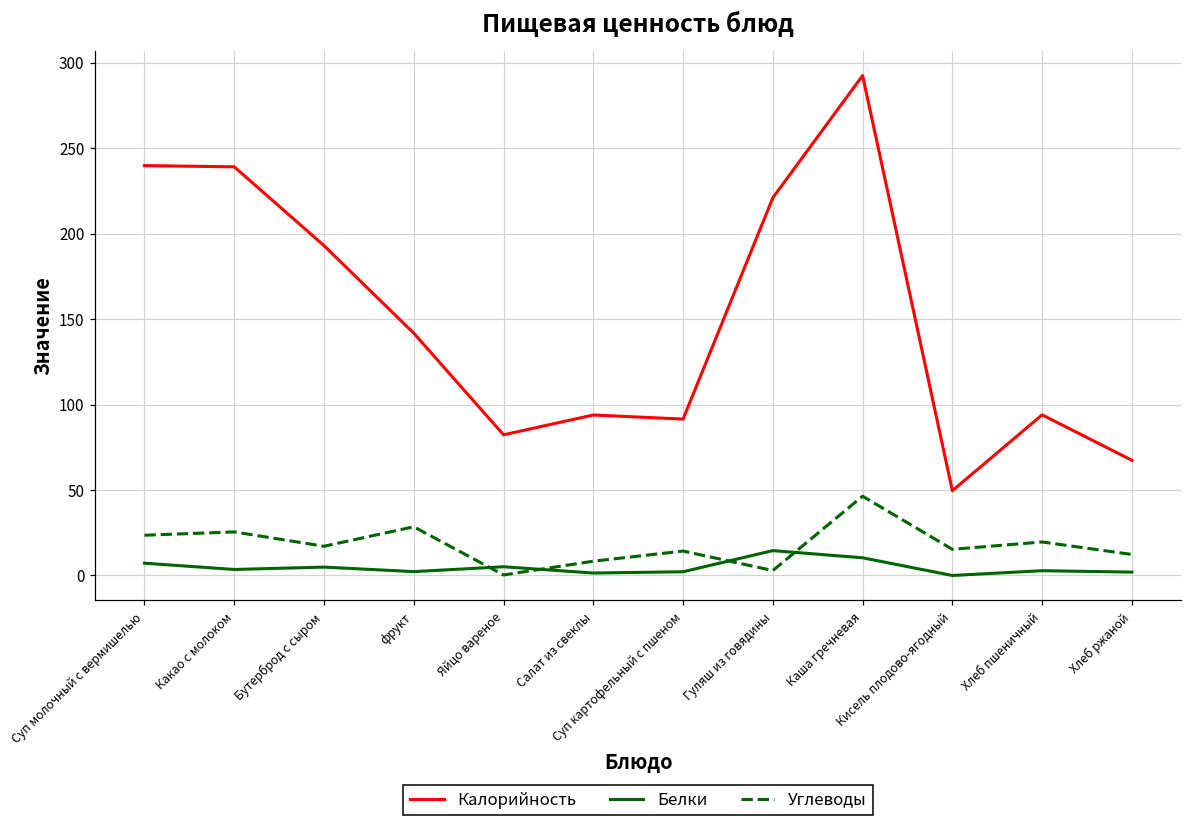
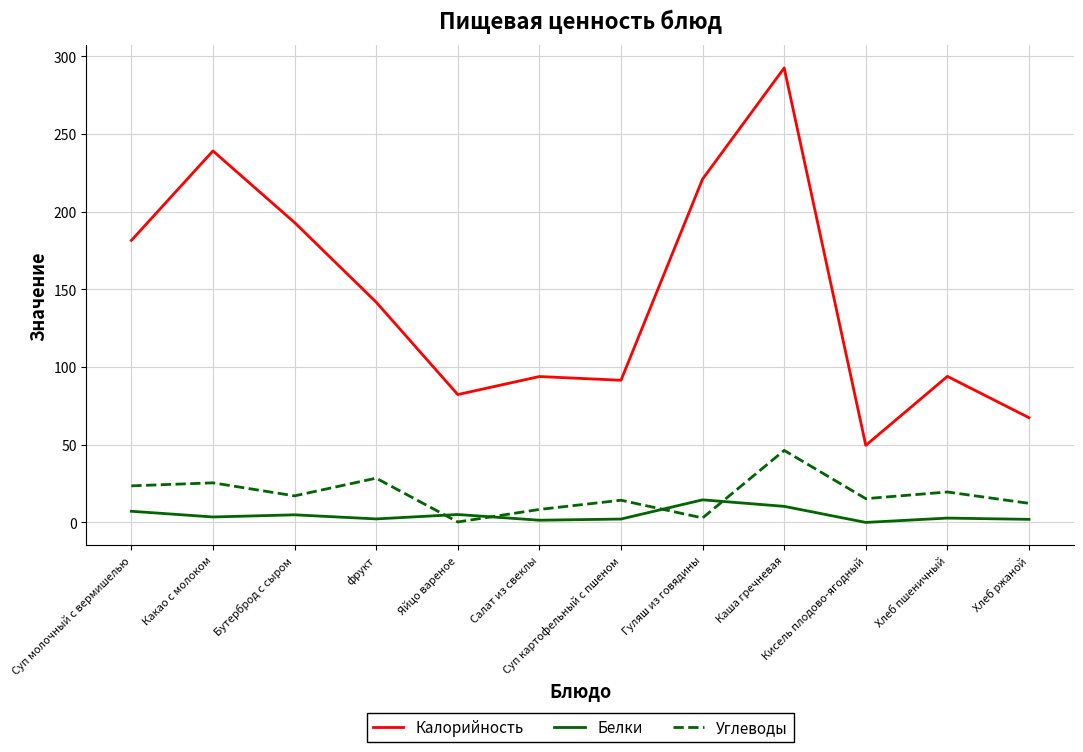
  {
    "Калорийность": {
-     "Суп молочный с вермишелью": 240,
+     "Суп молочный с вермишелью": 182,
      "Какао с молоком": 239,
      "Бутерброд с сыром": 193,
      "фрукт": 142,
      "Яйцо вареное": 82,
      "Салат из свеклы": 94,
      "Суп картофельный с пшеном": 92,
      "Гуляш из говядины": 221,
      "Каша гречневая": 293,
      "Кисель плодово-ягодный": 50,
      "Хлеб пшеничный": 94,
      "Хлеб ржаной": 67
    }
  }
